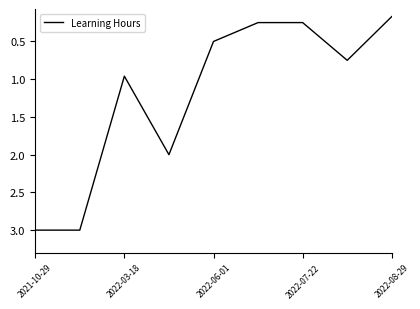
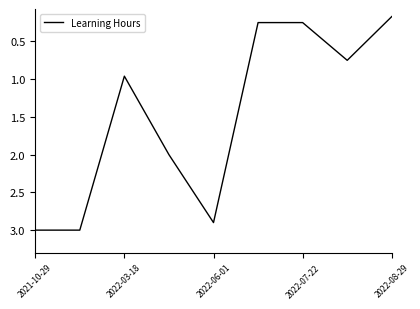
  {
    "2022-03-18": 1.0,
-   "2022-06-01": 0.5,
+   "2022-06-01": 2.9,
    "2022-08-29": 0.2
  }
